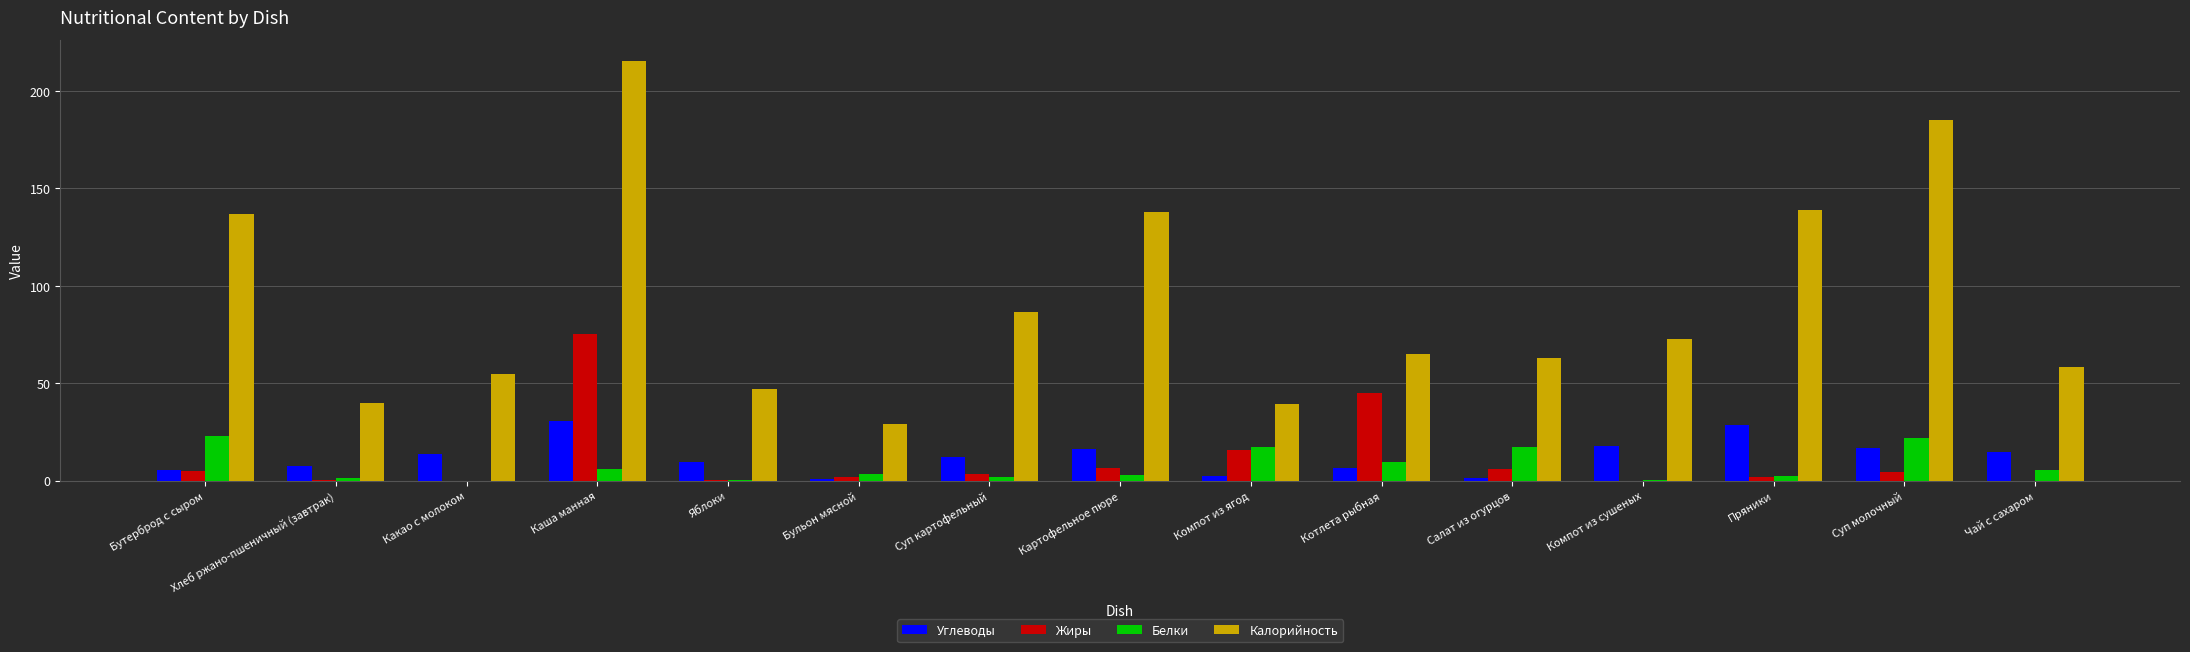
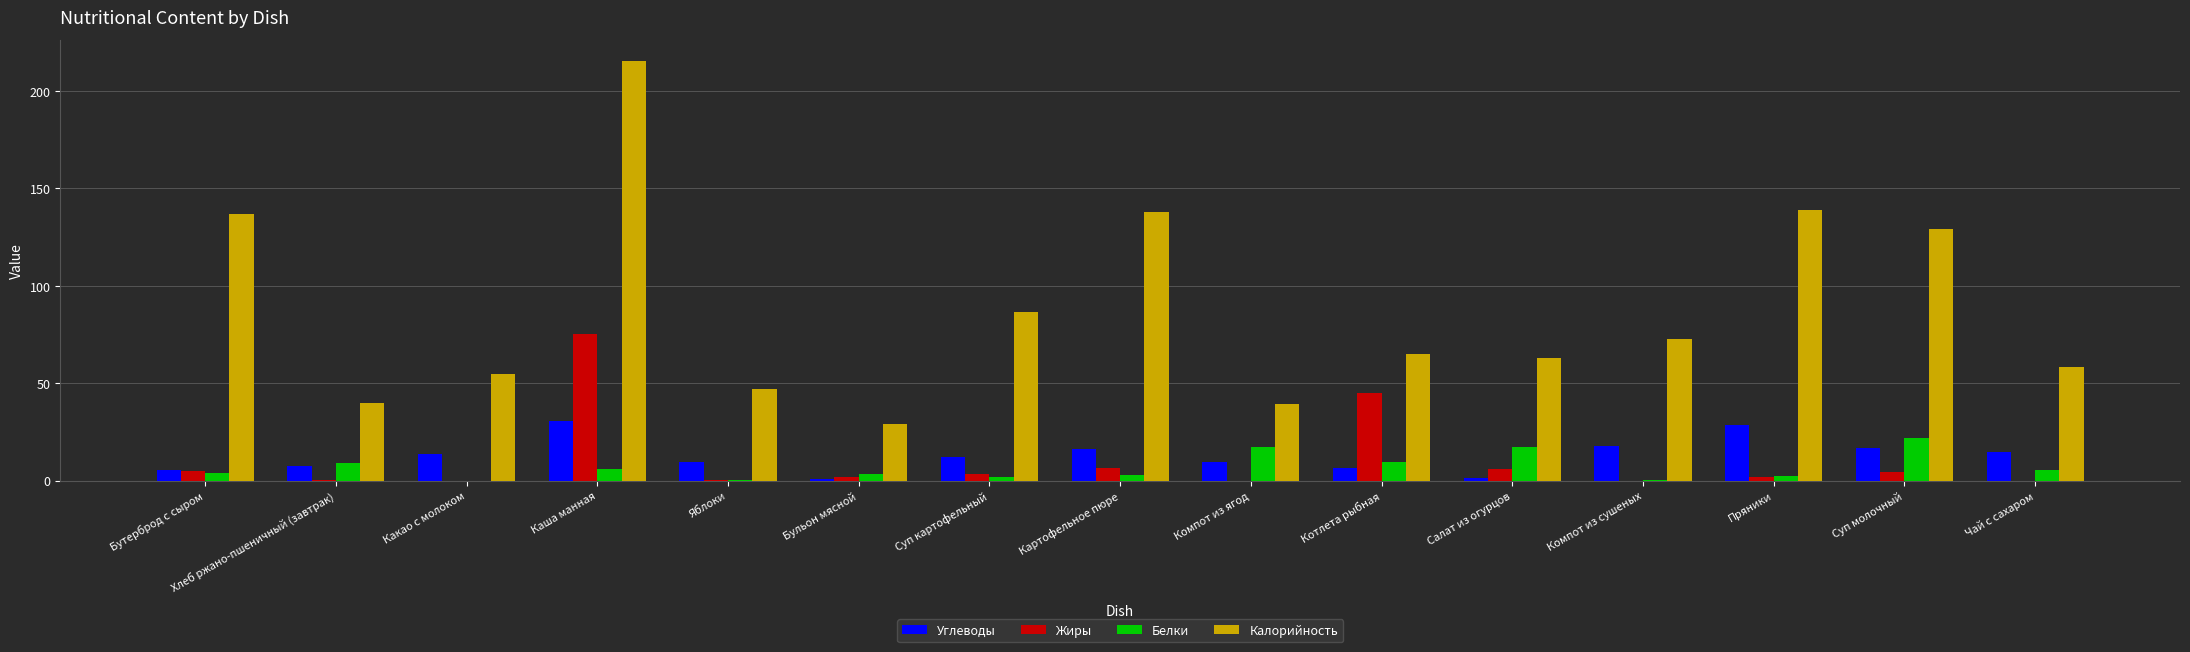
  {
    "Углеводы": {
      "Бутерброд с сыром": 6,
      "Хлеб ржано-пшеничный (завтрак)": 7,
      "Какао с молоком": 14,
      "Каша манная": 31,
      "Яблоки": 10,
      "Суп картофельный": 12,
      "Картофельное пюре": 16,
-     "Компот из ягод": 3,
+     "Компот из ягод": 10,
      "Котлета рыбная": 7,
      "Компот из сушеных": 18,
      "Пряники": 29,
      "Суп молочный": 17,
      "Чай с сахаром": 15
    },
    "Жиры": {
      "Бутерброд с сыром": 5,
      "Какао с молоком": 0,
      "Каша манная": 75,
      "Бульон мясной": 2,
      "Суп картофельный": 3,
      "Картофельное пюре": 7,
-     "Компот из ягод": 16,
+     "Компот из ягод": 0,
      "Котлета рыбная": 45,
      "Салат из огурцов": 6,
      "Пряники": 2,
      "Суп молочный": 5,
      "Чай с сахаром": 0
    },
    "Белки": {
-     "Бутерброд с сыром": 23,
-     "Хлеб ржано-пшеничный (завтрак)": 1,
+     "Бутерброд с сыром": 4,
+     "Хлеб ржано-пшеничный (завтрак)": 9,
      "Каша манная": 6,
      "Бульон мясной": 4,
      "Суп картофельный": 2,
      "Картофельное пюре": 3,
      "Компот из ягод": 17,
      "Котлета рыбная": 10,
      "Салат из огурцов": 17,
      "Пряники": 2,
      "Суп молочный": 22,
      "Чай с сахаром": 6
    },
    "Калорийность": {
      "Бутерброд с сыром": 137,
      "Хлеб ржано-пшеничный (завтрак)": 40,
      "Какао с молоком": 55,
      "Каша манная": 215,
      "Яблоки": 47,
      "Бульон мясной": 29,
      "Суп картофельный": 86,
      "Картофельное пюре": 138,
      "Компот из ягод": 40,
      "Котлета рыбная": 65,
      "Салат из огурцов": 63,
      "Компот из сушеных": 73,
      "Пряники": 139,
-     "Суп молочный": 185,
+     "Суп молочный": 129,
      "Чай с сахаром": 58
    }
  }
